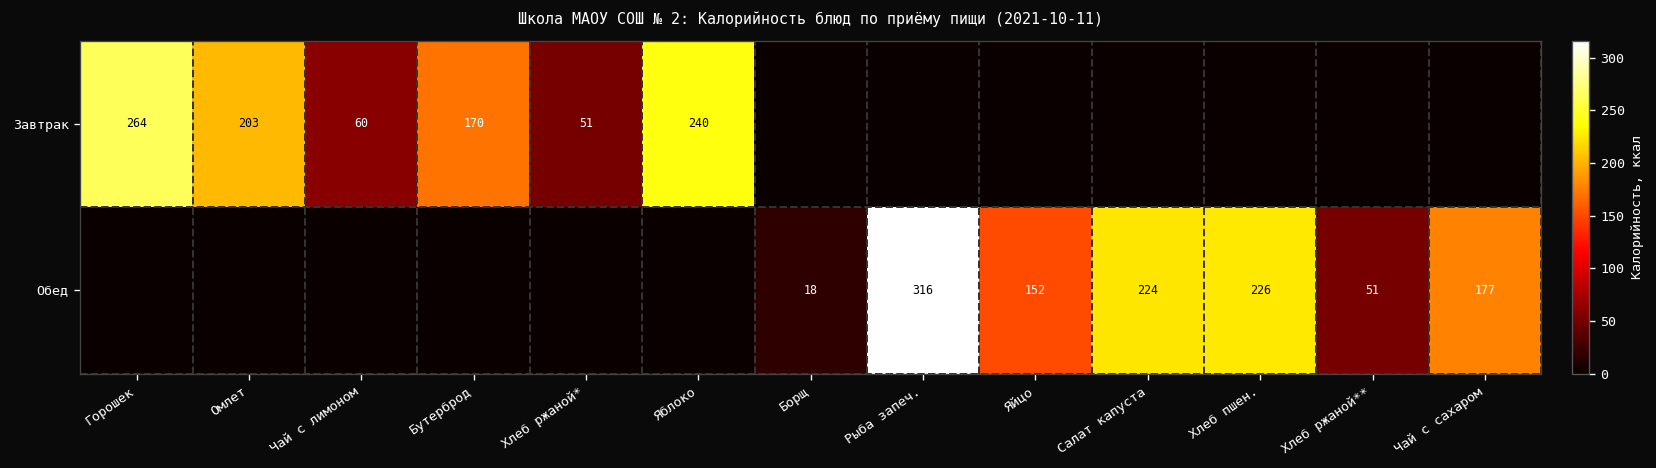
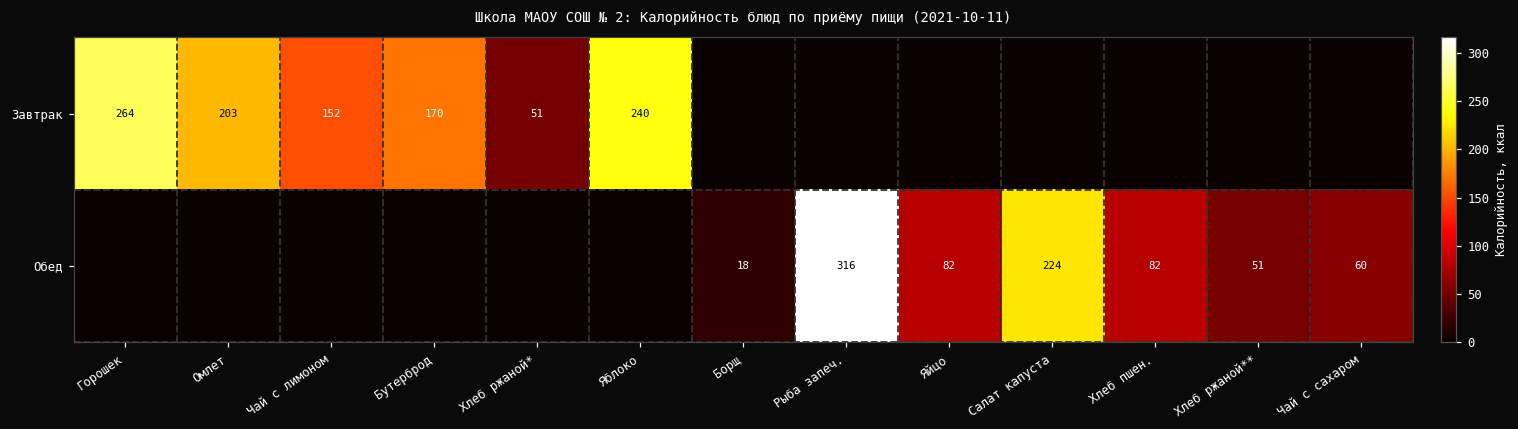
  {
    "Завтрак": {
      "Горошек": 264,
      "Омлет": 203,
-     "Чай с лимоном": 60,
+     "Чай с лимоном": 152,
      "Бутерброд": 170,
      "Хлеб ржаной*": 51,
      "Яблоко": 240
    },
    "Обед": {
      "Борщ": 18,
      "Рыба запеч.": 316,
-     "Яйцо": 152,
+     "Яйцо": 82,
      "Салат капуста": 224,
-     "Хлеб пшен.": 226,
+     "Хлеб пшен.": 82,
      "Хлеб ржаной**": 51,
-     "Чай с сахаром": 177
+     "Чай с сахаром": 60
    }
  }
